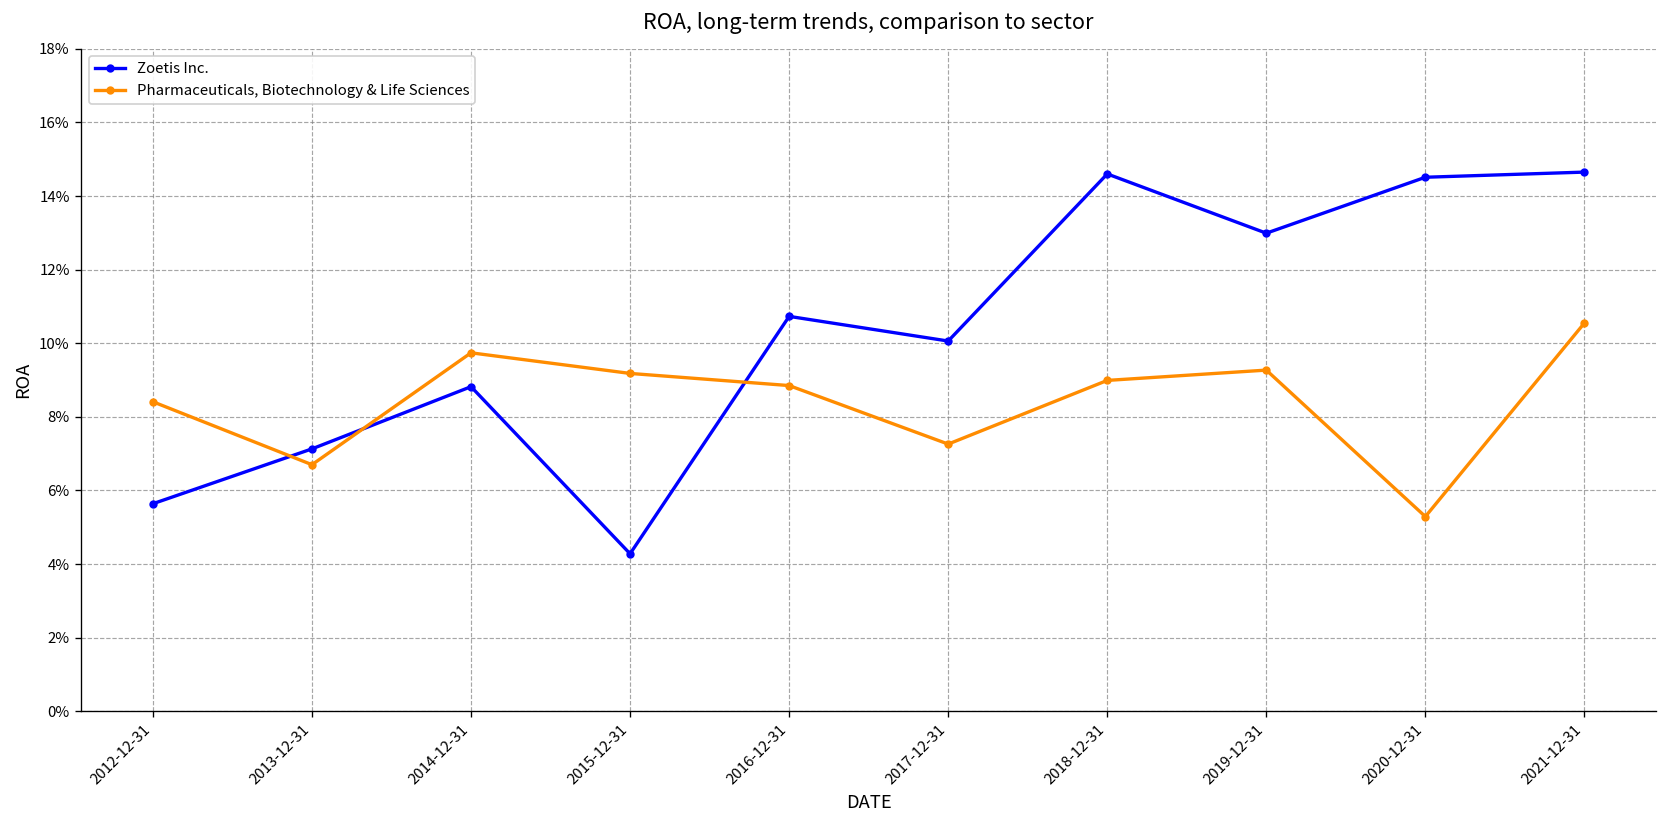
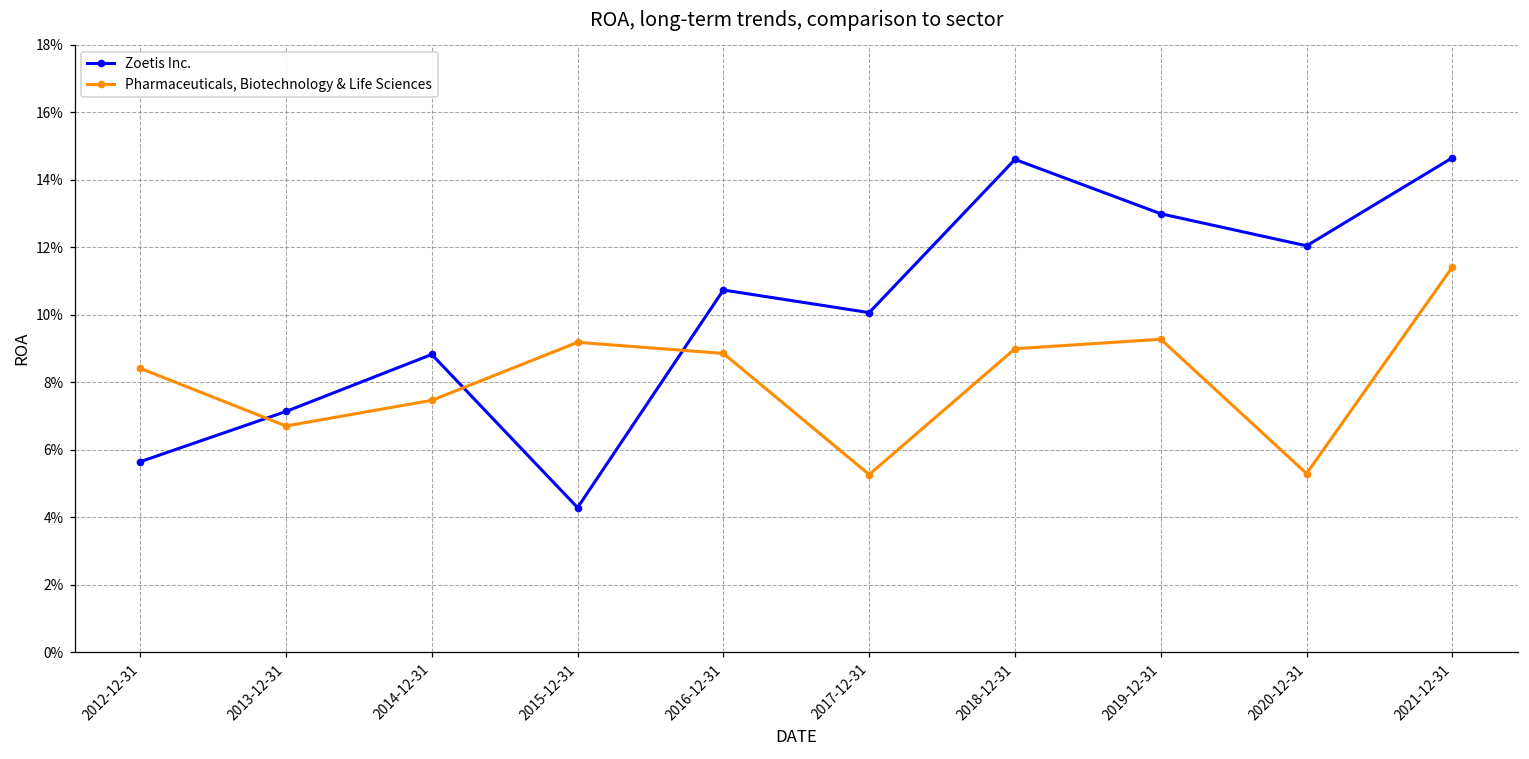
  {
    "Zoetis Inc.": {
      "2012-12-31": "5.6%",
      "2013-12-31": "7.1%",
      "2014-12-31": "8.8%",
      "2015-12-31": "4.3%",
      "2016-12-31": "10.7%",
      "2017-12-31": "10.1%",
      "2018-12-31": "14.6%",
      "2019-12-31": "13.0%",
-     "2020-12-31": "14.5%",
+     "2020-12-31": "12.0%",
      "2021-12-31": "14.6%"
    },
    "Pharmaceuticals, Biotechnology & Life Sciences": {
      "2012-12-31": "8.4%",
      "2013-12-31": "6.7%",
-     "2014-12-31": "9.7%",
+     "2014-12-31": "7.5%",
      "2015-12-31": "9.2%",
      "2016-12-31": "8.9%",
-     "2017-12-31": "7.3%",
+     "2017-12-31": "5.3%",
      "2018-12-31": "9.0%",
      "2019-12-31": "9.3%",
      "2020-12-31": "5.3%",
-     "2021-12-31": "10.5%"
+     "2021-12-31": "11.4%"
    }
  }
